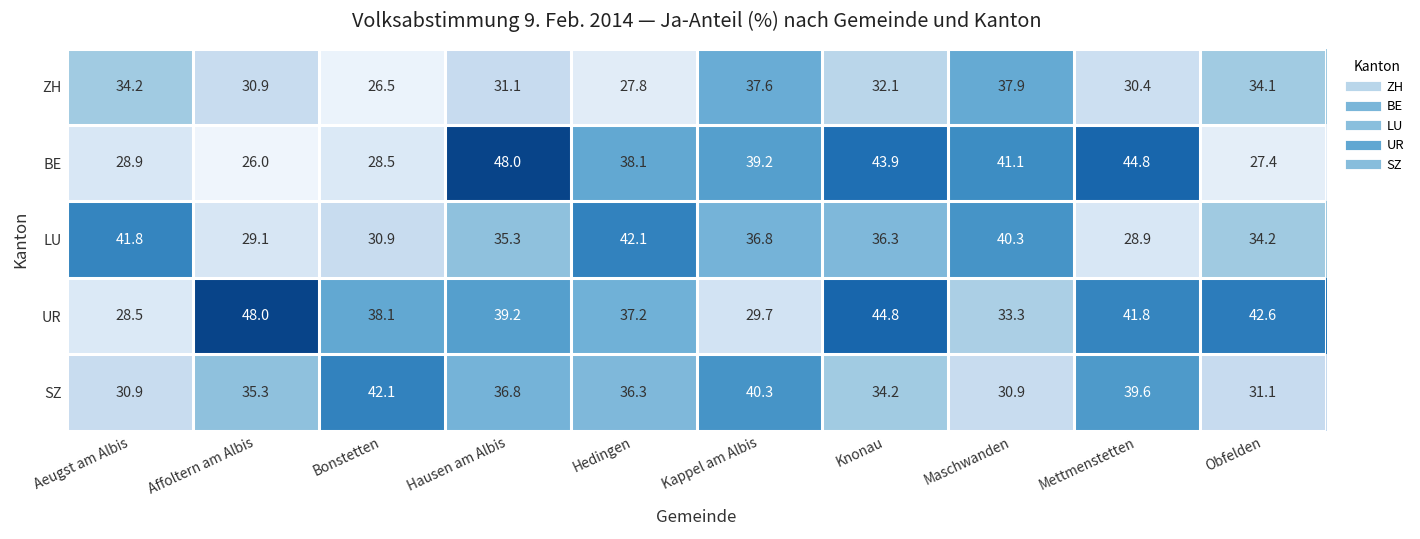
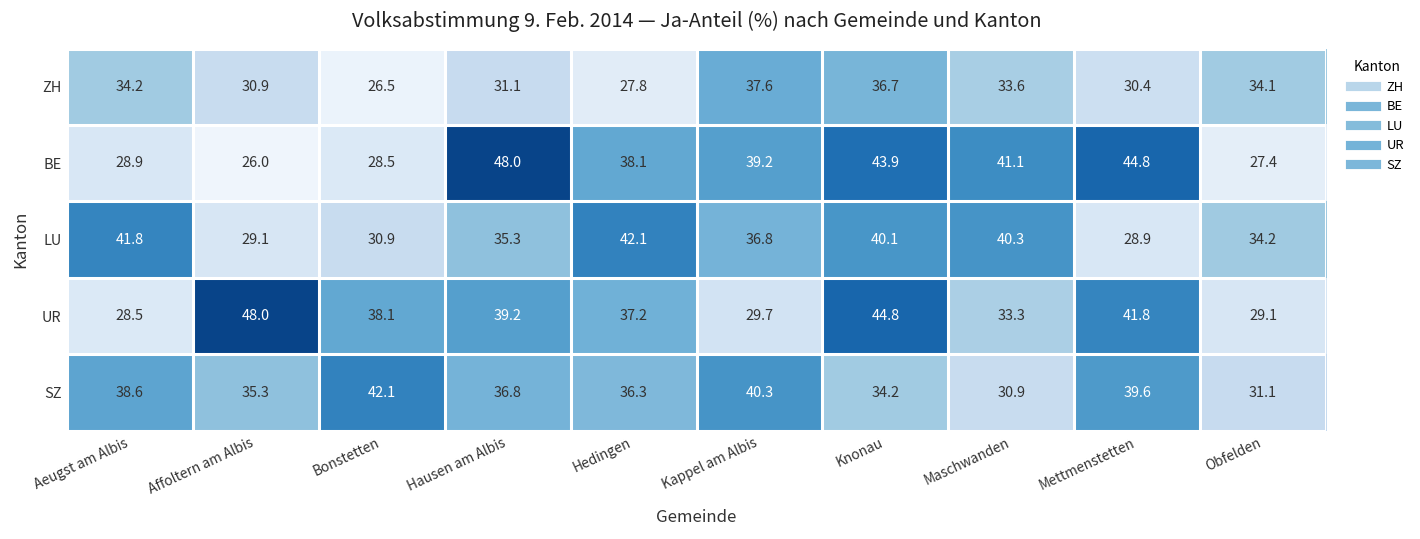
  {
    "ZH": {
      "Aeugst am Albis": 34.2,
      "Affoltern am Albis": 30.9,
      "Bonstetten": 26.5,
      "Hausen am Albis": 31.1,
      "Hedingen": 27.8,
      "Kappel am Albis": 37.6,
-     "Knonau": 32.1,
-     "Maschwanden": 37.9,
+     "Knonau": 36.7,
+     "Maschwanden": 33.6,
      "Mettmenstetten": 30.4,
      "Obfelden": 34.1
    },
    "BE": {
      "Aeugst am Albis": 28.9,
      "Affoltern am Albis": 26.0,
      "Bonstetten": 28.5,
      "Hausen am Albis": 48.0,
      "Hedingen": 38.1,
      "Kappel am Albis": 39.2,
      "Knonau": 43.9,
      "Maschwanden": 41.1,
      "Mettmenstetten": 44.8,
      "Obfelden": 27.4
    },
    "LU": {
      "Aeugst am Albis": 41.8,
      "Affoltern am Albis": 29.1,
      "Bonstetten": 30.9,
      "Hausen am Albis": 35.3,
      "Hedingen": 42.1,
      "Kappel am Albis": 36.8,
-     "Knonau": 36.3,
+     "Knonau": 40.1,
      "Maschwanden": 40.3,
      "Mettmenstetten": 28.9,
      "Obfelden": 34.2
    },
    "UR": {
      "Aeugst am Albis": 28.5,
      "Affoltern am Albis": 48.0,
      "Bonstetten": 38.1,
      "Hausen am Albis": 39.2,
      "Hedingen": 37.2,
      "Kappel am Albis": 29.7,
      "Knonau": 44.8,
      "Maschwanden": 33.3,
      "Mettmenstetten": 41.8,
-     "Obfelden": 42.6
+     "Obfelden": 29.1
    },
    "SZ": {
-     "Aeugst am Albis": 30.9,
+     "Aeugst am Albis": 38.6,
      "Affoltern am Albis": 35.3,
      "Bonstetten": 42.1,
      "Hausen am Albis": 36.8,
      "Hedingen": 36.3,
      "Kappel am Albis": 40.3,
      "Knonau": 34.2,
      "Maschwanden": 30.9,
      "Mettmenstetten": 39.6,
      "Obfelden": 31.1
    }
  }
